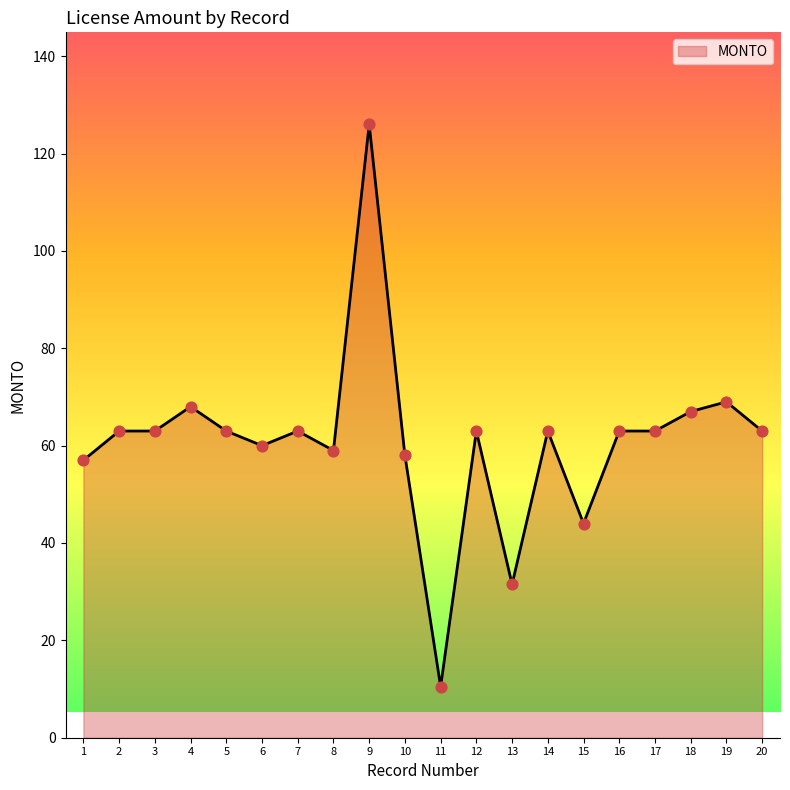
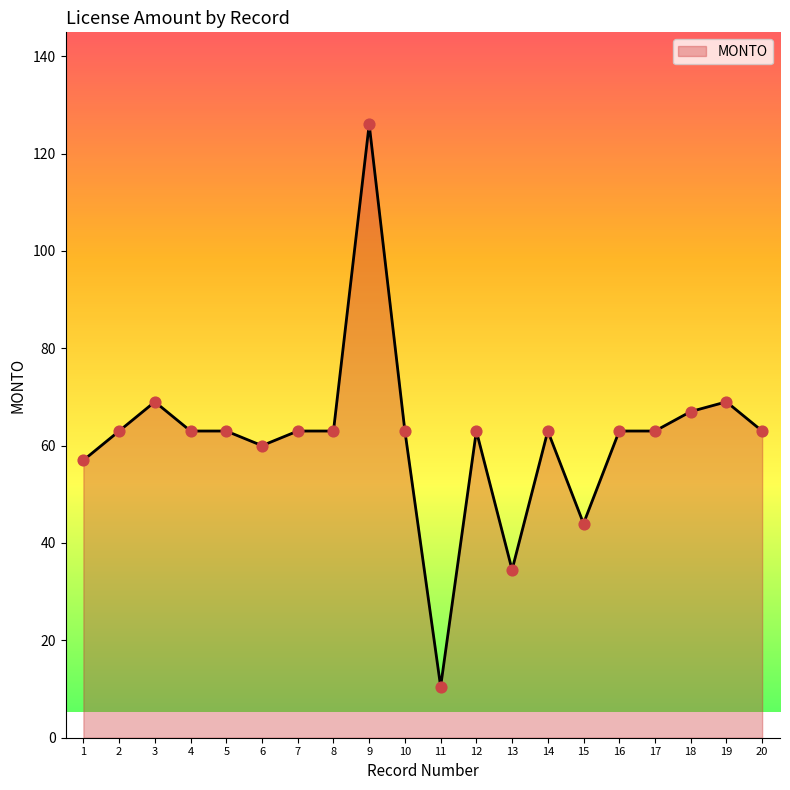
  {
    "1": 57,
    "2": 63,
-   "3": 63,
-   "4": 68,
+   "3": 69,
+   "4": 63,
    "5": 63,
    "6": 60,
    "7": 63,
-   "8": 59,
+   "8": 63,
    "9": 126,
-   "10": 58,
+   "10": 63,
    "11": 11,
    "12": 63,
-   "13": 32,
+   "13": 35,
    "14": 63,
    "15": 44,
    "16": 63,
    "17": 63,
    "18": 67,
    "19": 69,
    "20": 63
  }
